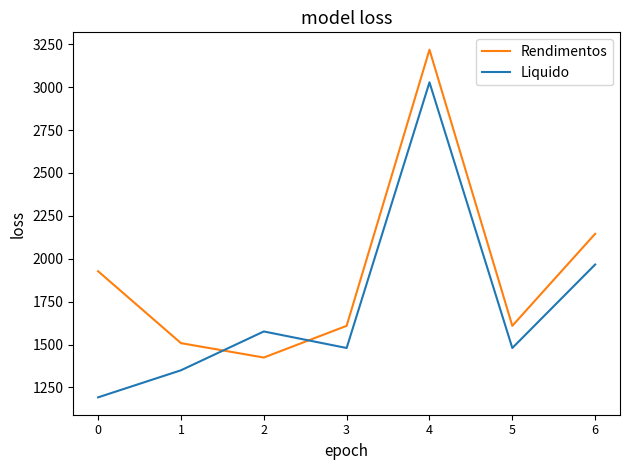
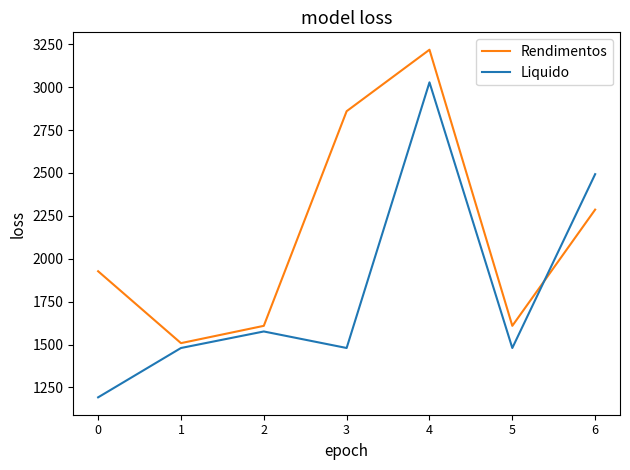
  {
    "Rendimentos": {
      "0": 1930,
      "1": 1510,
-     "2": 1420,
-     "3": 1610,
+     "2": 1610,
+     "3": 2860,
      "4": 3220,
      "5": 1610,
-     "6": 2150
+     "6": 2290
    },
    "Liquido": {
      "0": 1190,
-     "1": 1350,
+     "1": 1480,
      "2": 1580,
      "3": 1480,
      "4": 3030,
      "5": 1480,
-     "6": 1970
+     "6": 2490
    }
  }
